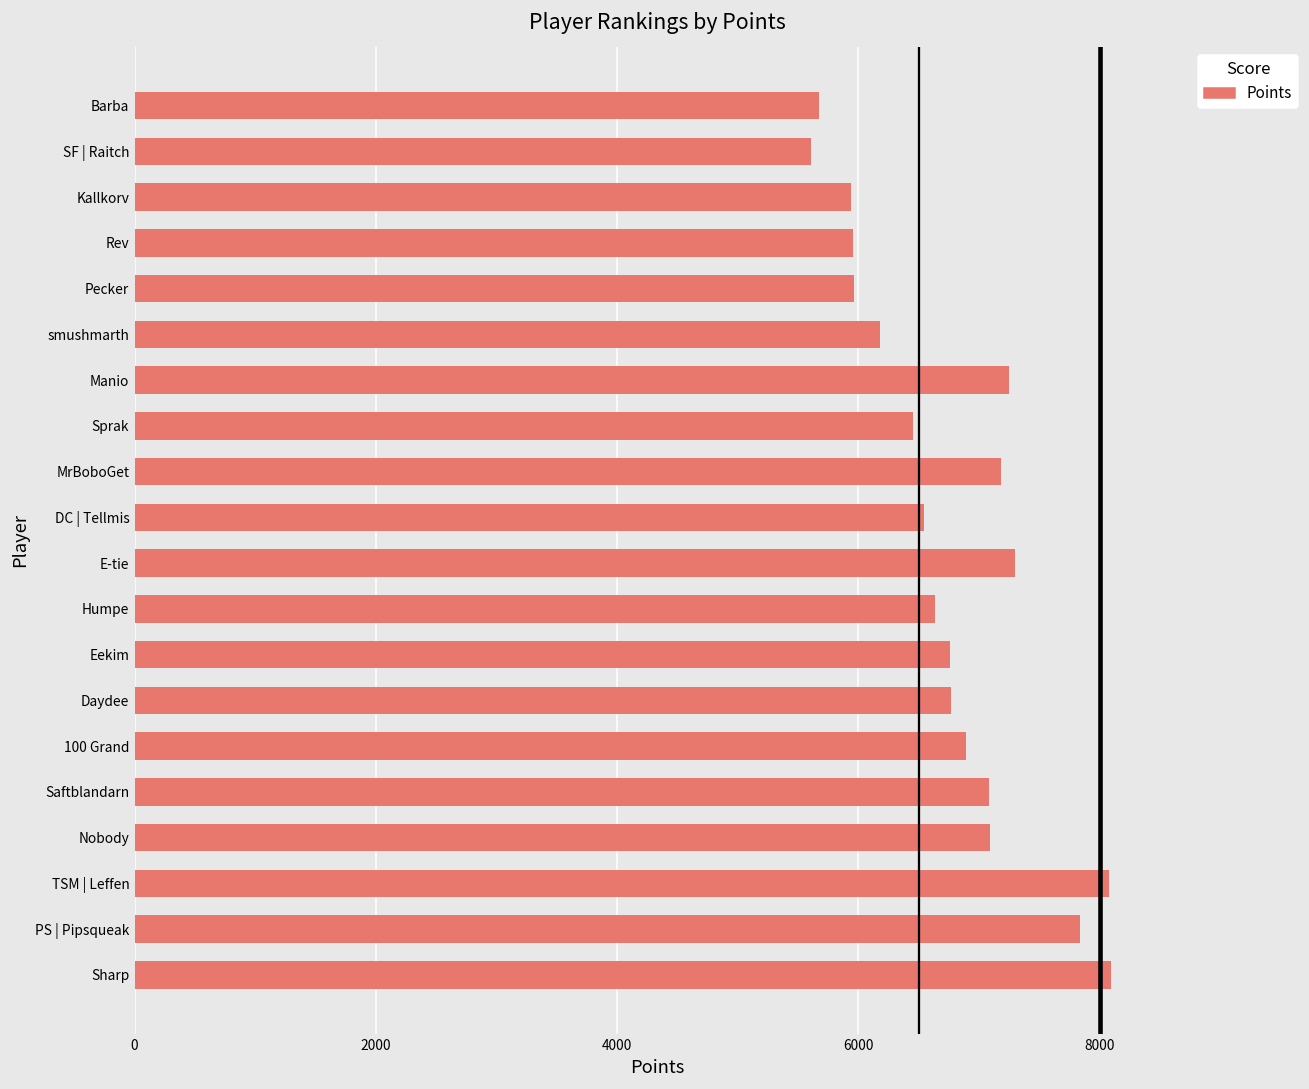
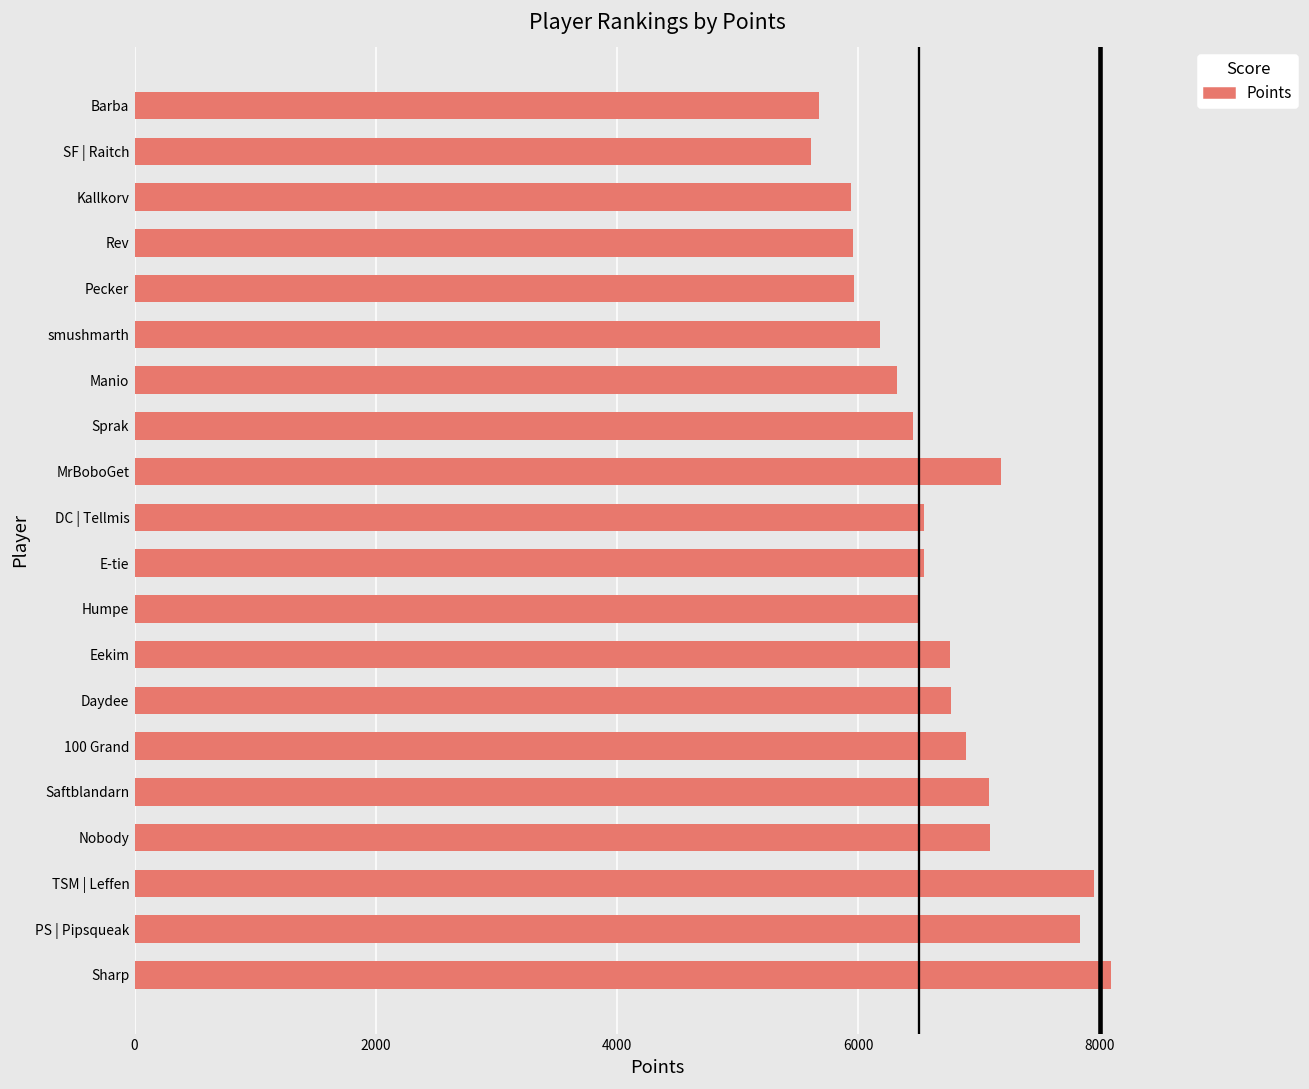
  {
    "Barba": 5670,
    "SF | Raitch": 5610,
    "Kallkorv": 5940,
    "Rev": 5960,
    "Pecker": 5960,
    "smushmarth": 6180,
-   "Manio": 7250,
+   "Manio": 6320,
    "Sprak": 6450,
    "MrBoboGet": 7180,
    "DC | Tellmis": 6540,
-   "E-tie": 7300,
-   "Humpe": 6640,
+   "E-tie": 6550,
+   "Humpe": 6500,
    "Eekim": 6760,
    "Daydee": 6770,
    "100 Grand": 6890,
    "Saftblandarn": 7080,
    "Nobody": 7090,
-   "TSM | Leffen": 8080,
+   "TSM | Leffen": 7960,
    "PS | Pipsqueak": 7840,
    "Sharp": 8100
  }
